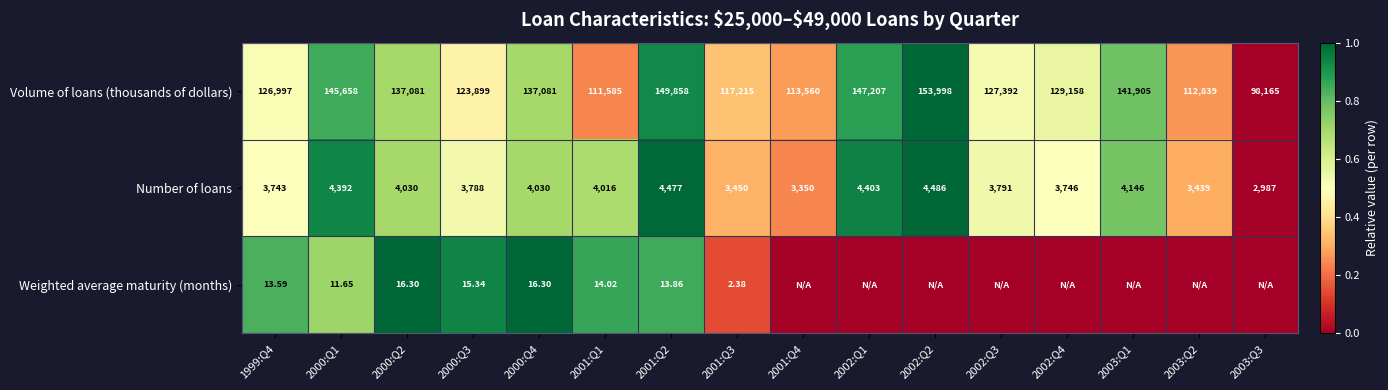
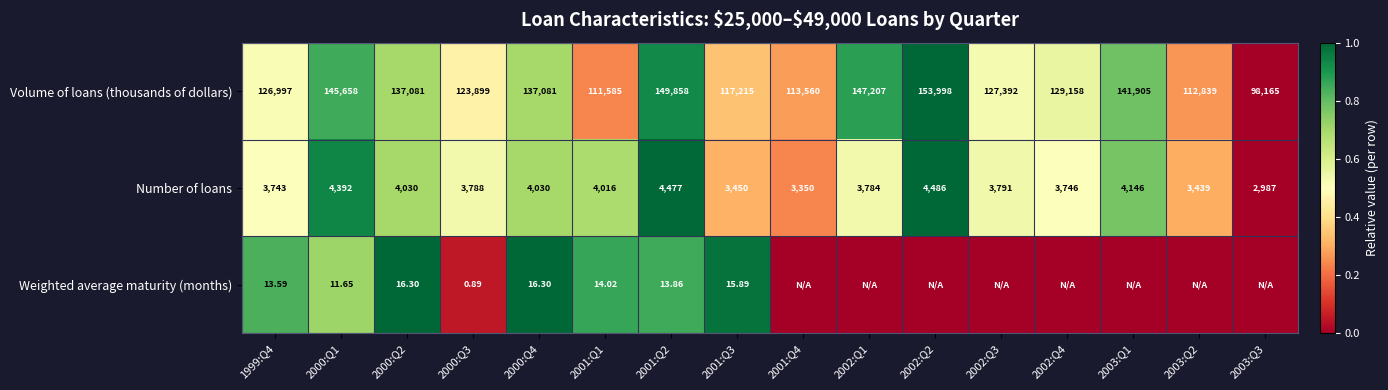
  {
    "Volume of loans (thousands of dollars)": {
      "1999:Q4": "126,997",
      "2000:Q1": "145,658",
      "2000:Q2": "137,081",
      "2000:Q3": "123,899",
      "2000:Q4": "137,081",
      "2001:Q1": "111,585",
      "2001:Q2": "149,858",
      "2001:Q3": "117,215",
      "2001:Q4": "113,560",
      "2002:Q1": "147,207",
      "2002:Q2": "153,998",
      "2002:Q3": "127,392",
      "2002:Q4": "129,158",
      "2003:Q1": "141,905",
      "2003:Q2": "112,839",
      "2003:Q3": "98,165"
    },
    "Number of loans": {
      "1999:Q4": "3,743",
      "2000:Q1": "4,392",
      "2000:Q2": "4,030",
      "2000:Q3": "3,788",
      "2000:Q4": "4,030",
      "2001:Q1": "4,016",
      "2001:Q2": "4,477",
      "2001:Q3": "3,450",
      "2001:Q4": "3,350",
-     "2002:Q1": "4,403",
+     "2002:Q1": "3,784",
      "2002:Q2": "4,486",
      "2002:Q3": "3,791",
      "2002:Q4": "3,746",
      "2003:Q1": "4,146",
      "2003:Q2": "3,439",
      "2003:Q3": "2,987"
    },
    "Weighted average maturity (months)": {
      "1999:Q4": "13.59",
      "2000:Q1": "11.65",
      "2000:Q2": "16.30",
-     "2000:Q3": "15.34",
+     "2000:Q3": "0.89",
      "2000:Q4": "16.30",
      "2001:Q1": "14.02",
      "2001:Q2": "13.86",
-     "2001:Q3": "2.38"
+     "2001:Q3": "15.89"
    }
  }
